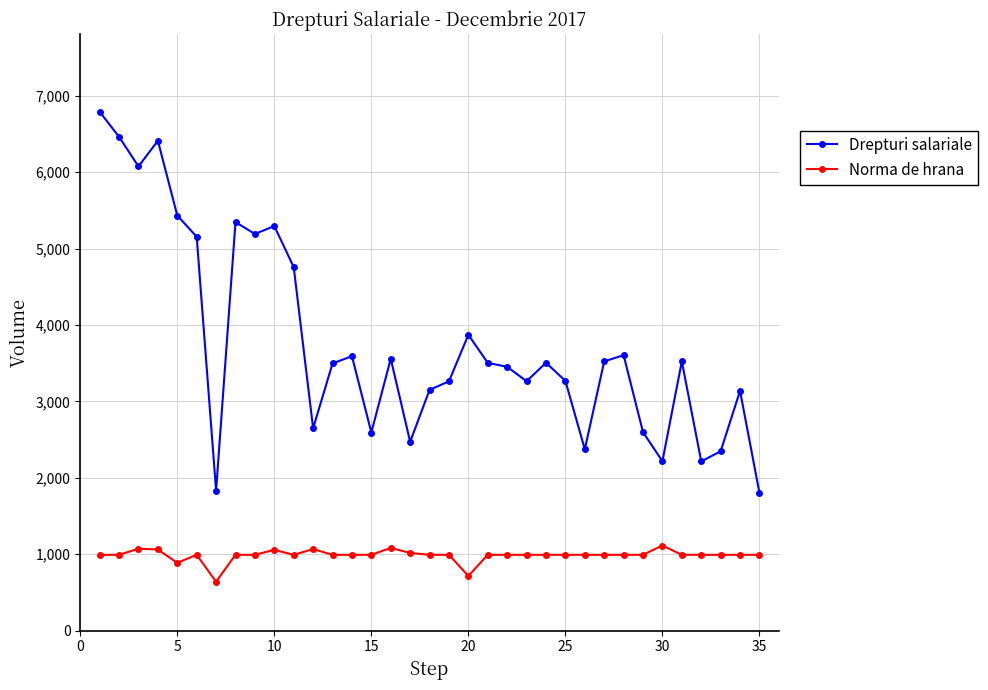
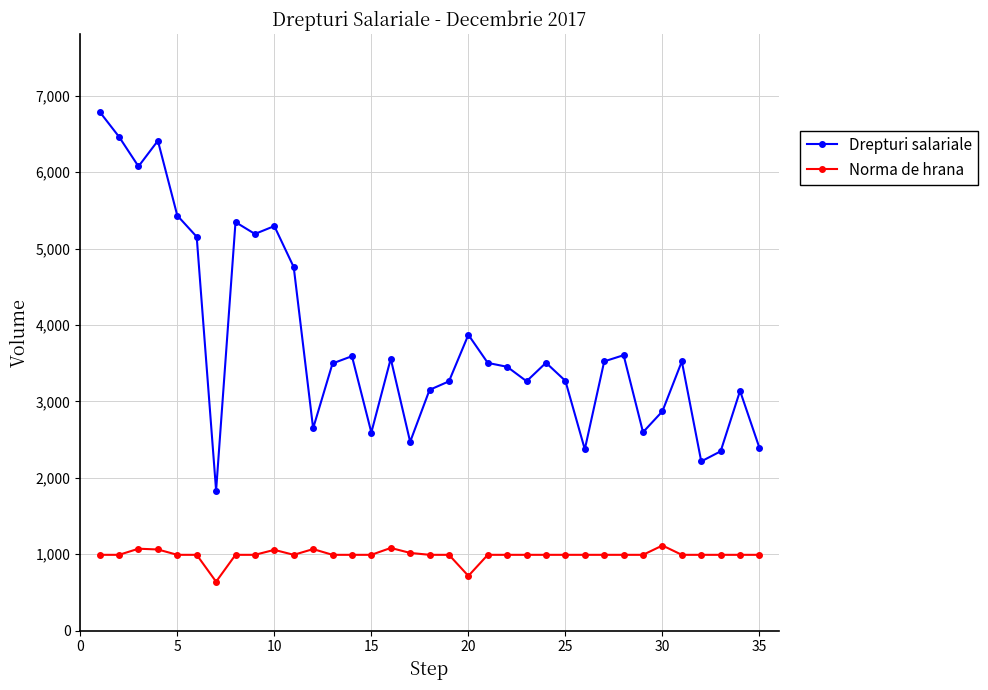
  {
    "Drepturi salariale": {
      "5": "5,400",
      "10": "5,300",
      "15": "2,600",
      "20": "3,900",
      "25": "3,300",
-     "30": "2,200",
-     "35": "1,800"
+     "30": "2,900",
+     "35": "2,400"
    },
    "Norma de hrana": {
-     "5": "900",
+     "5": "1,000",
      "10": "1,100",
      "15": "1,000",
      "20": "700",
      "25": "1,000",
      "30": "1,100",
      "35": "1,000"
    }
  }
